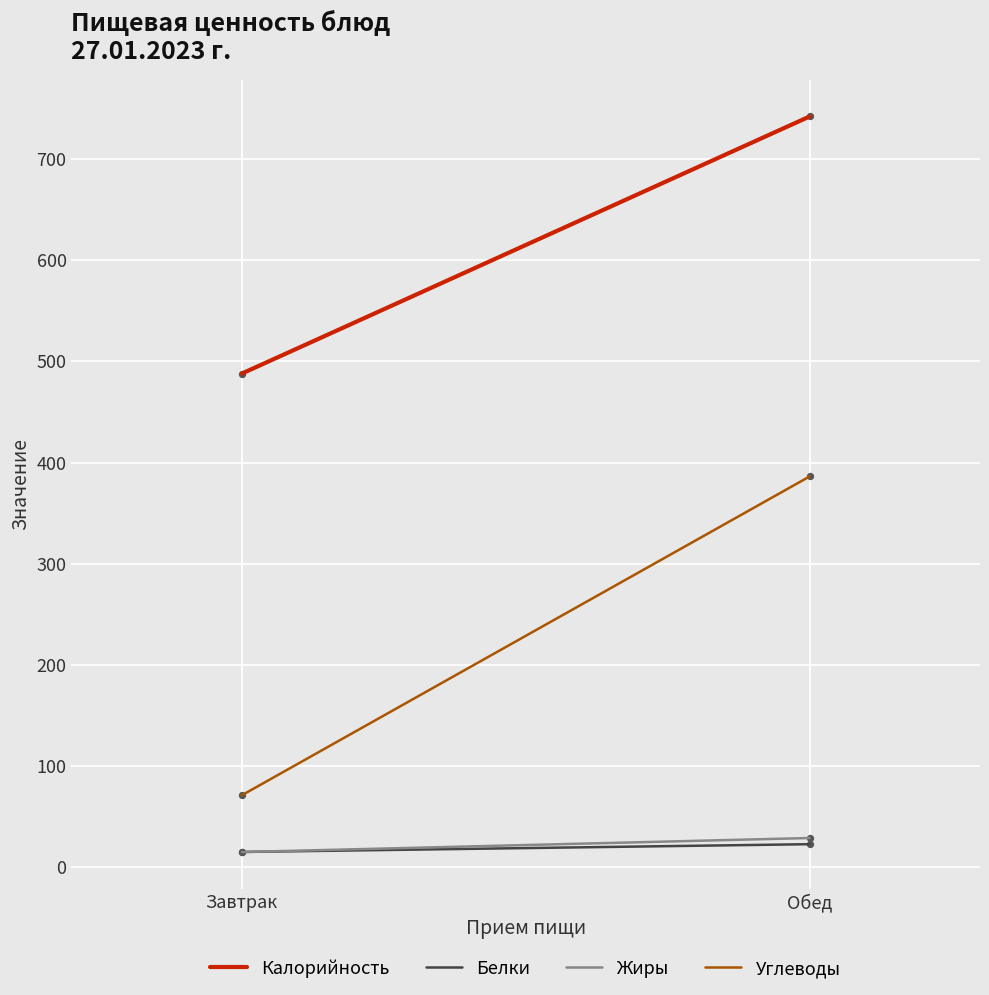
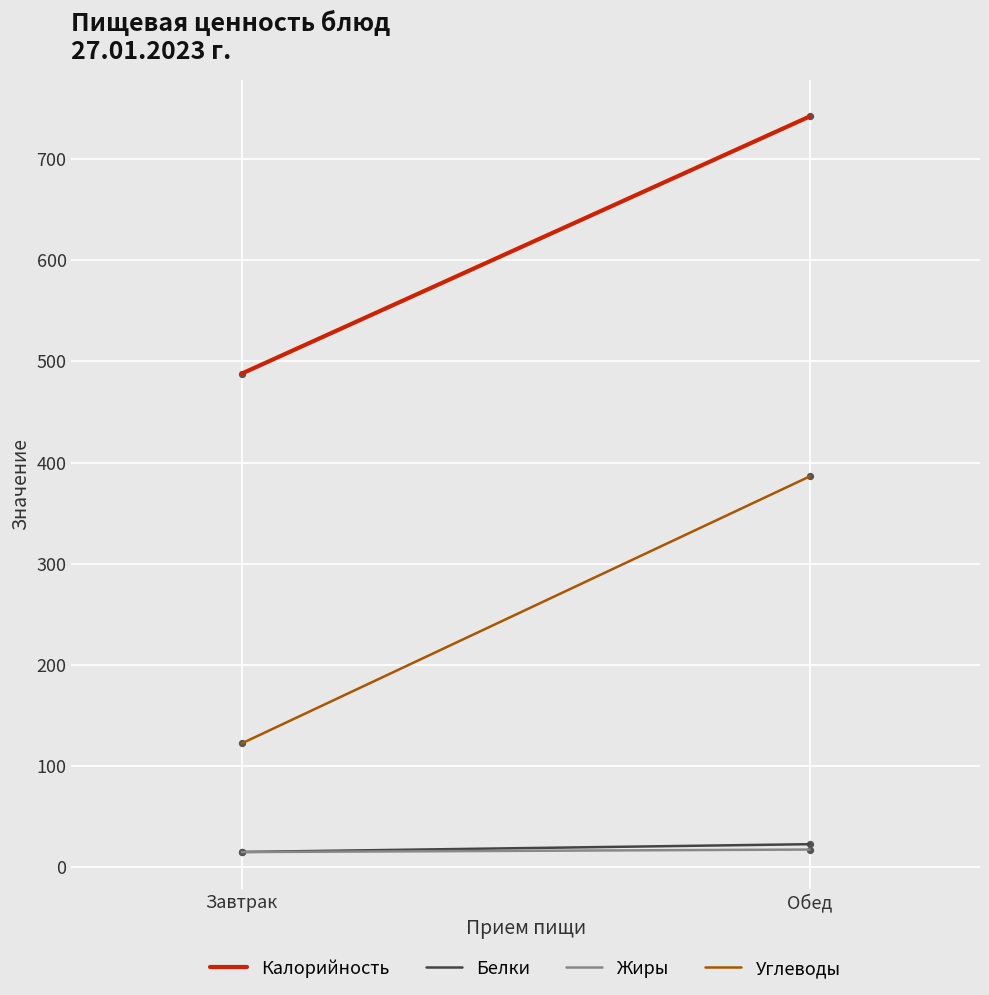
  {
    "Жиры": {
-     "Обед": 29
+     "Обед": 18
    },
    "Углеводы": {
-     "Завтрак": 71
+     "Завтрак": 122
    }
  }
